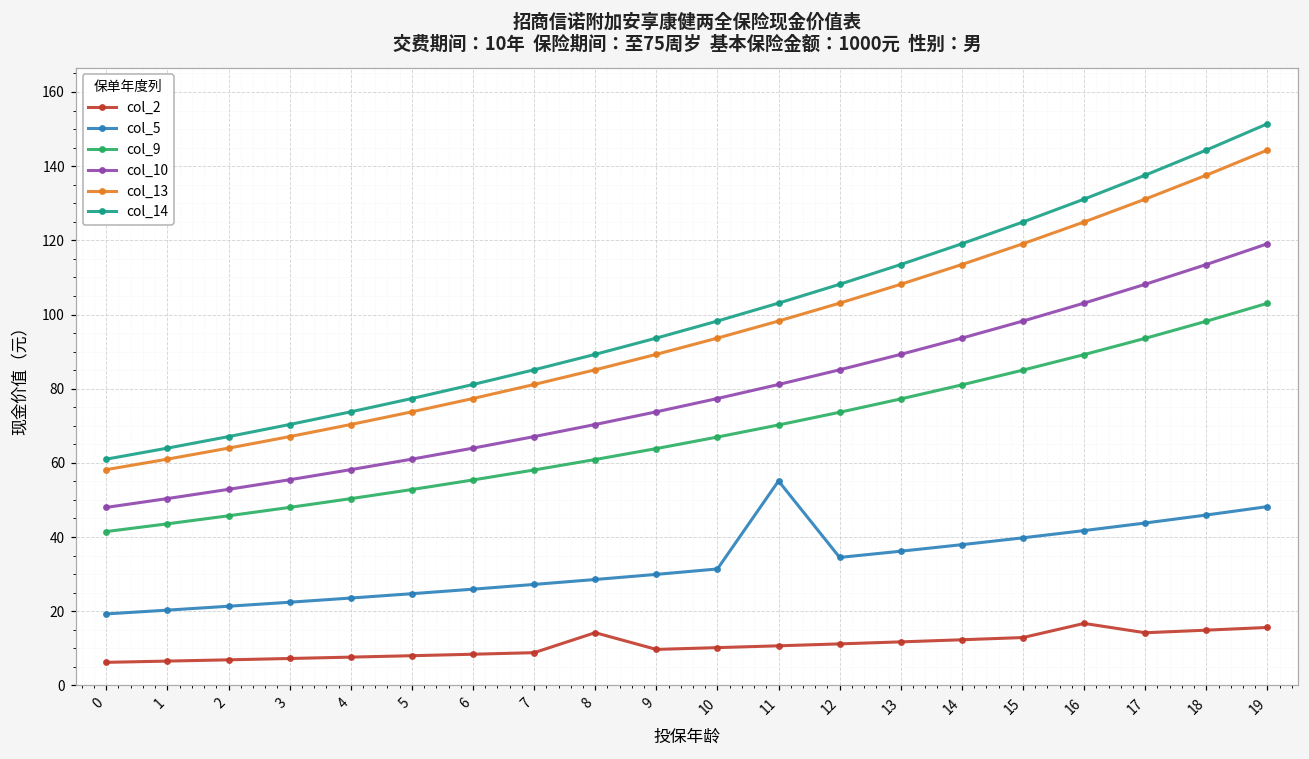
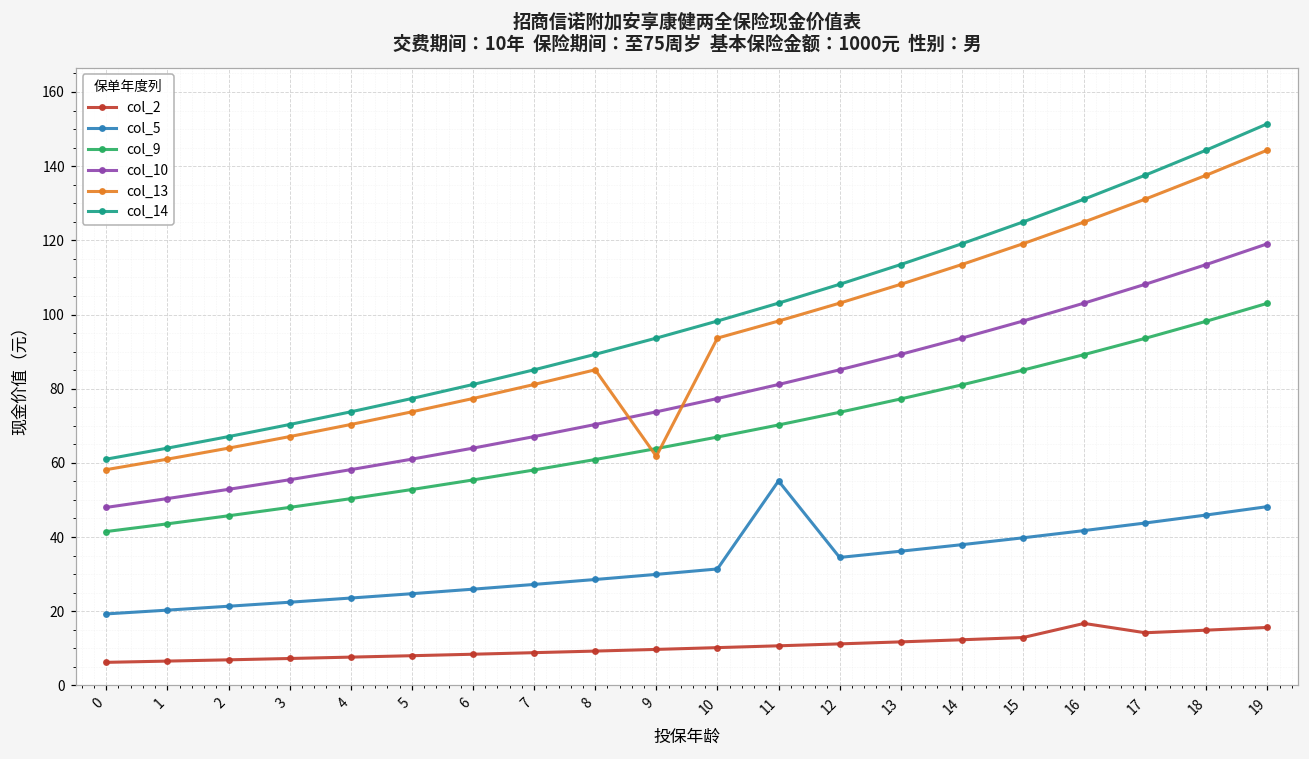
  {
    "col_2": {
      "0": 6,
      "1": 7,
      "2": 7,
      "3": 7,
      "4": 8,
      "5": 8,
      "6": 8,
      "7": 9,
-     "8": 14,
+     "8": 9,
      "9": 10,
      "10": 10,
      "11": 11,
      "12": 11,
      "13": 12,
      "14": 12,
      "15": 13,
      "16": 17,
      "17": 14,
      "18": 15,
      "19": 16
    },
    "col_5": {
      "0": 19,
      "1": 20,
      "2": 21,
      "3": 22,
      "4": 24,
      "5": 25,
      "6": 26,
      "7": 27,
      "8": 29,
      "9": 30,
      "10": 31,
      "11": 55,
      "12": 35,
      "13": 36,
      "14": 38,
      "15": 40,
      "16": 42,
      "17": 44,
      "18": 46,
      "19": 48
    },
    "col_10": {
      "0": 48,
      "1": 50,
      "2": 53,
      "3": 55,
      "4": 58,
      "5": 61,
      "6": 64,
      "7": 67,
      "8": 70,
      "9": 74,
      "10": 77,
      "11": 81,
      "12": 85,
      "13": 89,
      "14": 94,
      "15": 98,
      "16": 103,
      "17": 108,
      "18": 113,
      "19": 119
    },
    "col_13": {
      "0": 58,
      "1": 61,
      "2": 64,
      "3": 67,
      "4": 70,
      "5": 74,
      "6": 77,
      "7": 81,
      "8": 85,
-     "9": 89,
+     "9": 62,
      "10": 94,
      "11": 98,
      "12": 103,
      "13": 108,
      "14": 113,
      "15": 119,
      "16": 125,
      "17": 131,
      "18": 138,
      "19": 144
    }
  }
